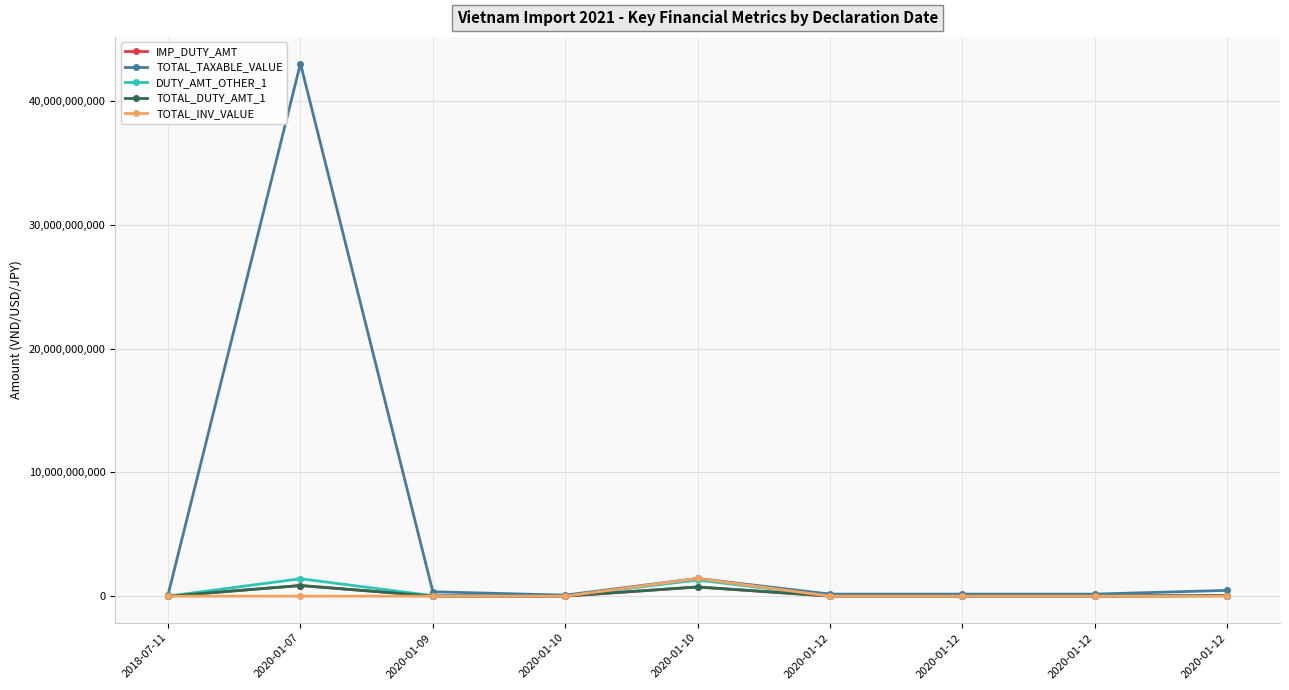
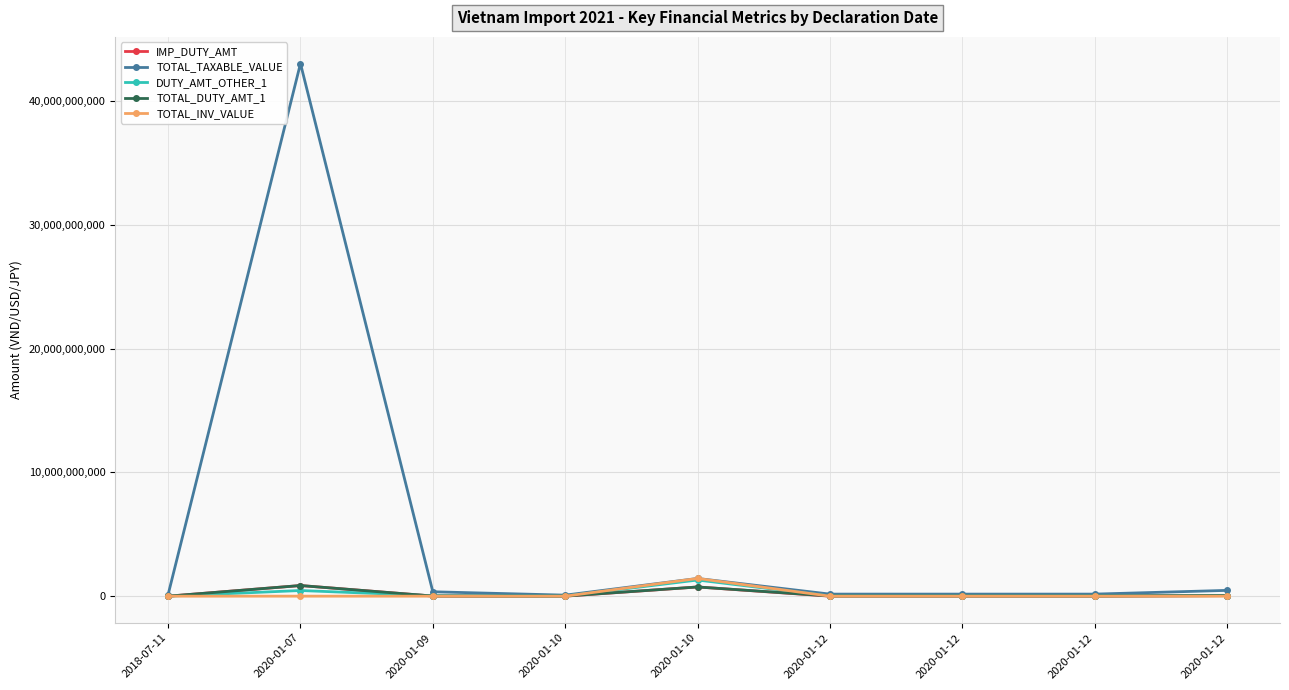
  {
    "TOTAL_DUTY_AMT_1": {
      "2020-01-07": "900,000,000"
    },
    "TOTAL_TAXABLE_VALUE": {
      "2020-01-07": "43,000,000,000",
      "2020-01-09": "400,000,000"
    },
    "DUTY_AMT_OTHER_1": {
-     "2020-01-07": "1,400,000,000"
+     "2020-01-07": "500,000,000"
    },
    "TOTAL_INV_VALUE": {
      "2020-01-07": "0"
    }
  }
